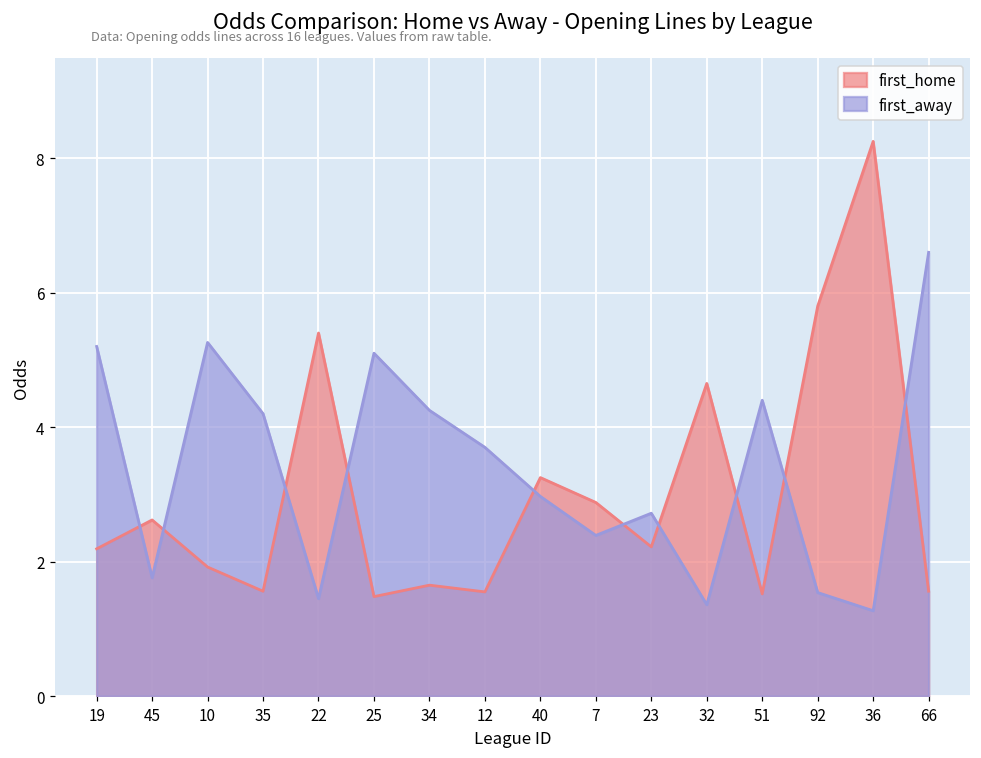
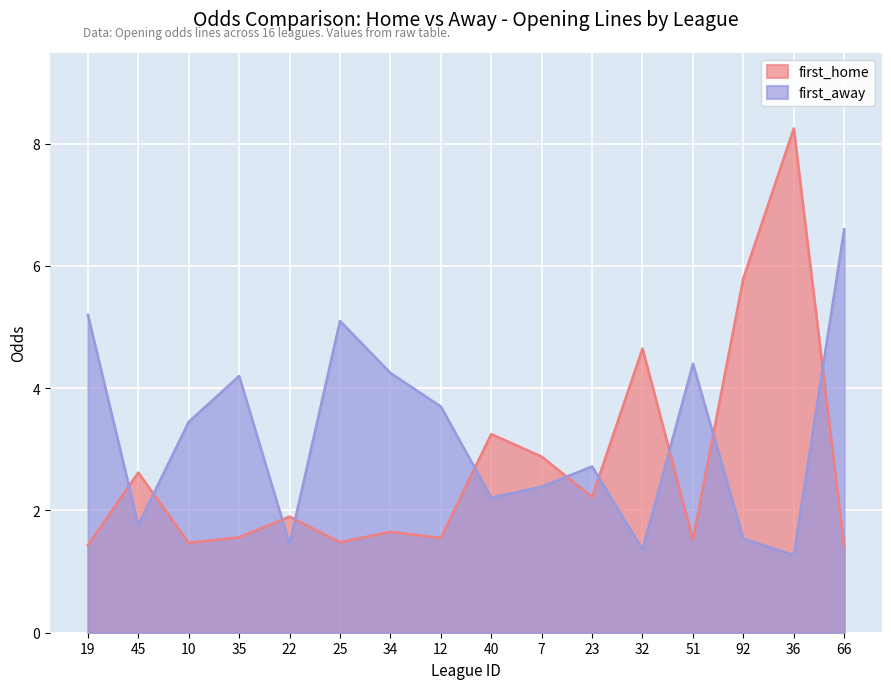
  {
    "first_home": {
-     "19": 2.2,
+     "19": 1.4,
      "45": 2.6,
-     "10": 1.9,
+     "10": 1.5,
      "35": 1.6,
-     "22": 5.4,
+     "22": 1.9,
      "25": 1.5,
      "34": 1.7,
      "12": 1.6,
      "40": 3.3,
      "7": 2.9,
      "23": 2.2,
      "32": 4.7,
      "51": 1.5,
      "92": 5.8,
      "36": 8.3,
-     "66": 1.6
+     "66": 1.4
    },
    "first_away": {
      "19": 5.2,
      "45": 1.8,
-     "10": 5.3,
+     "10": 3.5,
      "35": 4.2,
      "22": 1.5,
      "25": 5.1,
      "34": 4.3,
      "12": 3.7,
-     "40": 3.0,
+     "40": 2.2,
      "7": 2.4,
      "23": 2.7,
      "32": 1.4,
      "51": 4.4,
      "92": 1.5,
      "36": 1.3,
      "66": 6.6
    }
  }
